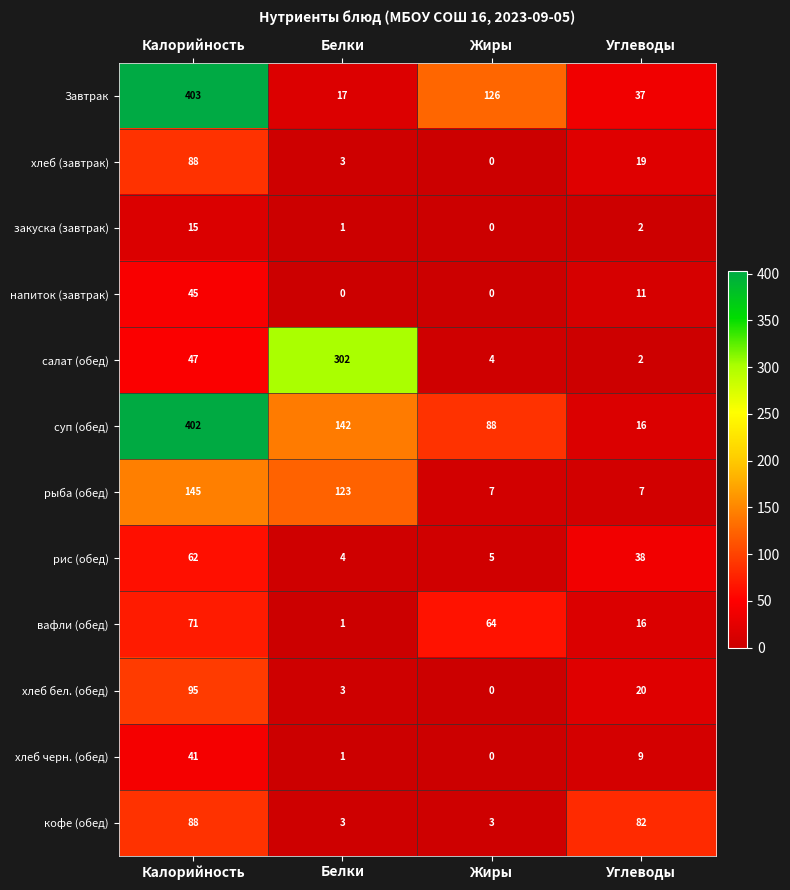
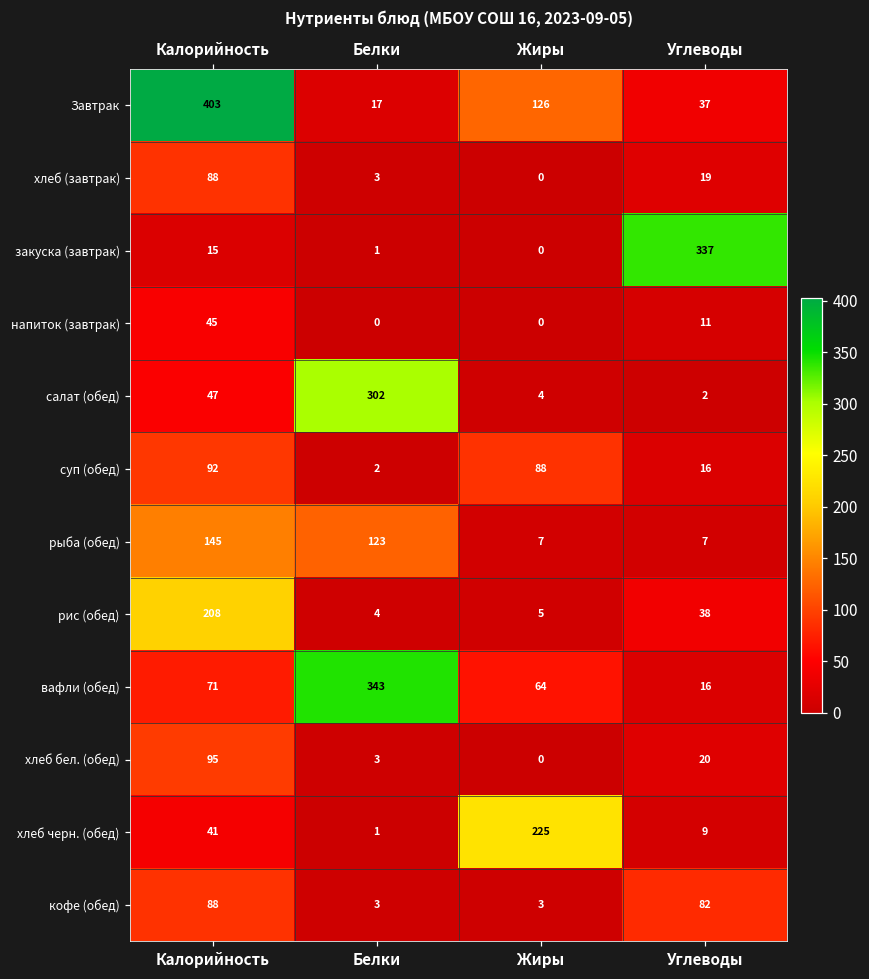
  {
    "Завтрак": {
      "Калорийность": 403,
      "Белки": 17,
      "Жиры": 126,
      "Углеводы": 37
    },
    "хлеб (завтрак)": {
      "Калорийность": 88,
      "Белки": 3,
      "Жиры": 0,
      "Углеводы": 19
    },
    "закуска (завтрак)": {
      "Калорийность": 15,
      "Белки": 1,
      "Жиры": 0,
-     "Углеводы": 2
+     "Углеводы": 337
    },
    "напиток (завтрак)": {
      "Калорийность": 45,
      "Белки": 0,
      "Жиры": 0,
      "Углеводы": 11
    },
    "салат (обед)": {
      "Калорийность": 47,
      "Белки": 302,
      "Жиры": 4,
      "Углеводы": 2
    },
    "суп (обед)": {
-     "Калорийность": 402,
-     "Белки": 142,
+     "Калорийность": 92,
+     "Белки": 2,
      "Жиры": 88,
      "Углеводы": 16
    },
    "рыба (обед)": {
      "Калорийность": 145,
      "Белки": 123,
      "Жиры": 7,
      "Углеводы": 7
    },
    "рис (обед)": {
-     "Калорийность": 62,
+     "Калорийность": 208,
      "Белки": 4,
      "Жиры": 5,
      "Углеводы": 38
    },
    "вафли (обед)": {
      "Калорийность": 71,
-     "Белки": 1,
+     "Белки": 343,
      "Жиры": 64,
      "Углеводы": 16
    },
    "хлеб бел. (обед)": {
      "Калорийность": 95,
      "Белки": 3,
      "Жиры": 0,
      "Углеводы": 20
    },
    "хлеб черн. (обед)": {
      "Калорийность": 41,
      "Белки": 1,
-     "Жиры": 0,
+     "Жиры": 225,
      "Углеводы": 9
    },
    "кофе (обед)": {
      "Калорийность": 88,
      "Белки": 3,
      "Жиры": 3,
      "Углеводы": 82
    }
  }
